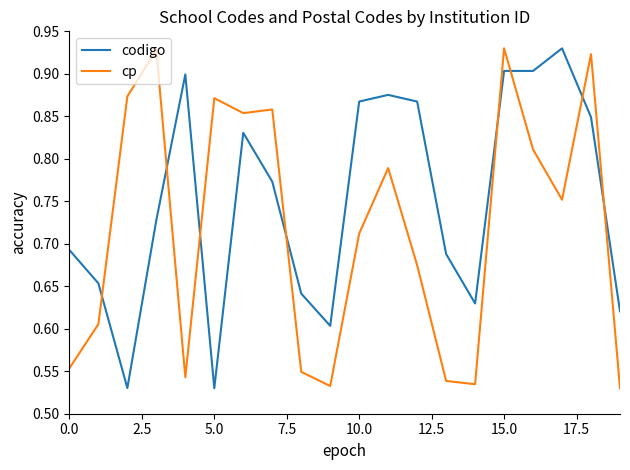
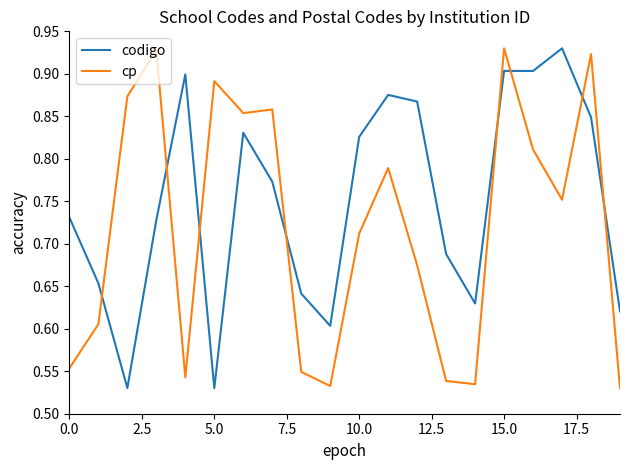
  {
    "codigo": {
-     "0.0": 0.69,
+     "0.0": 0.73,
      "5.0": 0.53,
-     "10.0": 0.87,
+     "10.0": 0.83,
      "15.0": 0.90
    },
    "cp": {
      "0.0": 0.55,
-     "5.0": 0.87,
+     "5.0": 0.89,
      "10.0": 0.71,
      "15.0": 0.93
    }
  }
